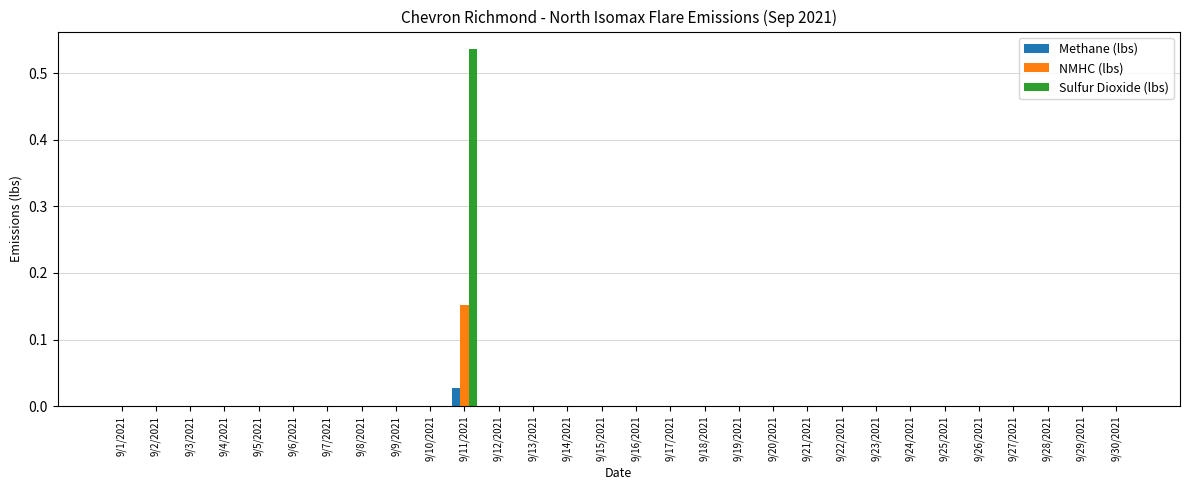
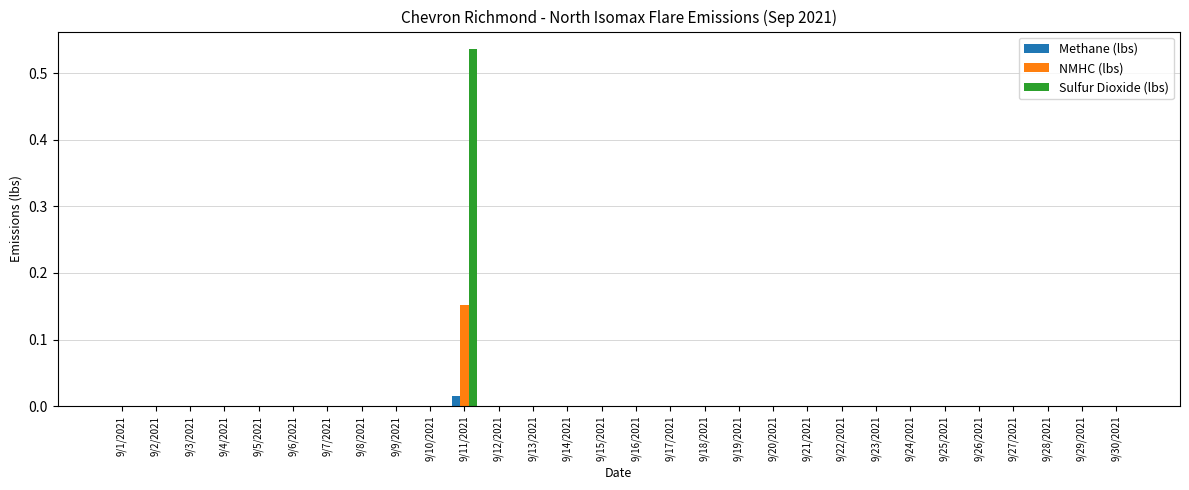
  {
    "Methane (lbs)": {
      "9/1/2021": 0.00,
      "9/2/2021": 0.00,
      "9/3/2021": 0.00,
      "9/4/2021": 0.00,
      "9/5/2021": 0.00,
      "9/6/2021": 0.00,
      "9/7/2021": 0.00,
      "9/8/2021": 0.00,
      "9/9/2021": 0.00,
      "9/10/2021": 0.00,
-     "9/11/2021": 0.03,
+     "9/11/2021": 0.02,
      "9/12/2021": 0.00,
      "9/13/2021": 0.00,
      "9/14/2021": 0.00,
      "9/15/2021": 0.00,
      "9/16/2021": 0.00,
      "9/17/2021": 0.00,
      "9/18/2021": 0.00,
      "9/19/2021": 0.00,
      "9/20/2021": 0.00,
      "9/21/2021": 0.00,
      "9/22/2021": 0.00,
      "9/23/2021": 0.00,
      "9/24/2021": 0.00,
      "9/25/2021": 0.00,
      "9/26/2021": 0.00,
      "9/27/2021": 0.00,
      "9/28/2021": 0.00,
      "9/29/2021": 0.00,
      "9/30/2021": 0.00
    },
    "NMHC (lbs)": {
      "9/1/2021": 0.00,
      "9/2/2021": 0.00,
      "9/3/2021": 0.00,
      "9/4/2021": 0.00,
      "9/5/2021": 0.00,
      "9/6/2021": 0.00,
      "9/7/2021": 0.00,
      "9/8/2021": 0.00,
      "9/9/2021": 0.00,
      "9/10/2021": 0.00,
      "9/11/2021": 0.15,
      "9/12/2021": 0.00,
      "9/13/2021": 0.00,
      "9/14/2021": 0.00,
      "9/15/2021": 0.00,
      "9/16/2021": 0.00,
      "9/17/2021": 0.00,
      "9/18/2021": 0.00,
      "9/19/2021": 0.00,
      "9/20/2021": 0.00,
      "9/21/2021": 0.00,
      "9/22/2021": 0.00,
      "9/23/2021": 0.00,
      "9/24/2021": 0.00,
      "9/25/2021": 0.00,
      "9/26/2021": 0.00,
      "9/27/2021": 0.00,
      "9/28/2021": 0.00,
      "9/29/2021": 0.00,
      "9/30/2021": 0.00
    },
    "Sulfur Dioxide (lbs)": {
      "9/1/2021": 0.00,
      "9/2/2021": 0.00,
      "9/3/2021": 0.00,
      "9/4/2021": 0.00,
      "9/5/2021": 0.00,
      "9/6/2021": 0.00,
      "9/7/2021": 0.00,
      "9/8/2021": 0.00,
      "9/9/2021": 0.00,
      "9/10/2021": 0.00,
      "9/11/2021": 0.54,
      "9/12/2021": 0.00,
      "9/13/2021": 0.00,
      "9/14/2021": 0.00,
      "9/15/2021": 0.00,
      "9/16/2021": 0.00,
      "9/17/2021": 0.00,
      "9/18/2021": 0.00,
      "9/19/2021": 0.00,
      "9/20/2021": 0.00,
      "9/21/2021": 0.00,
      "9/22/2021": 0.00,
      "9/23/2021": 0.00,
      "9/24/2021": 0.00,
      "9/25/2021": 0.00,
      "9/26/2021": 0.00,
      "9/27/2021": 0.00,
      "9/28/2021": 0.00,
      "9/29/2021": 0.00,
      "9/30/2021": 0.00
    }
  }
